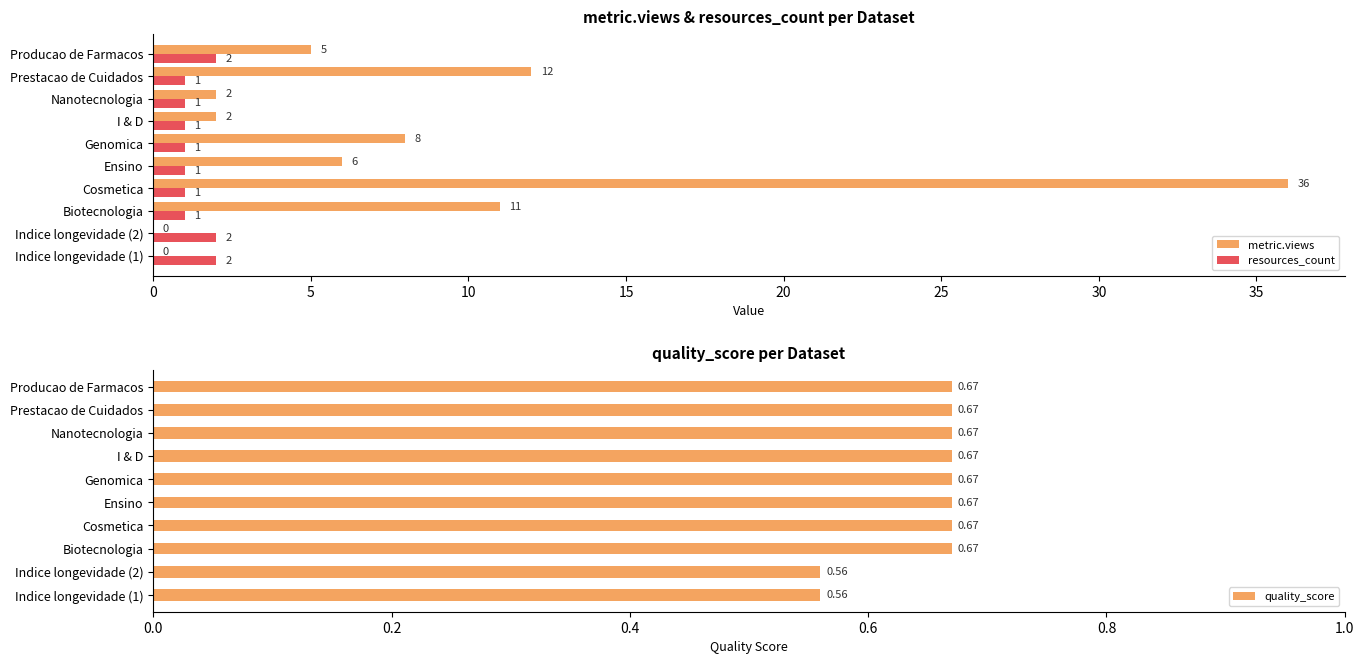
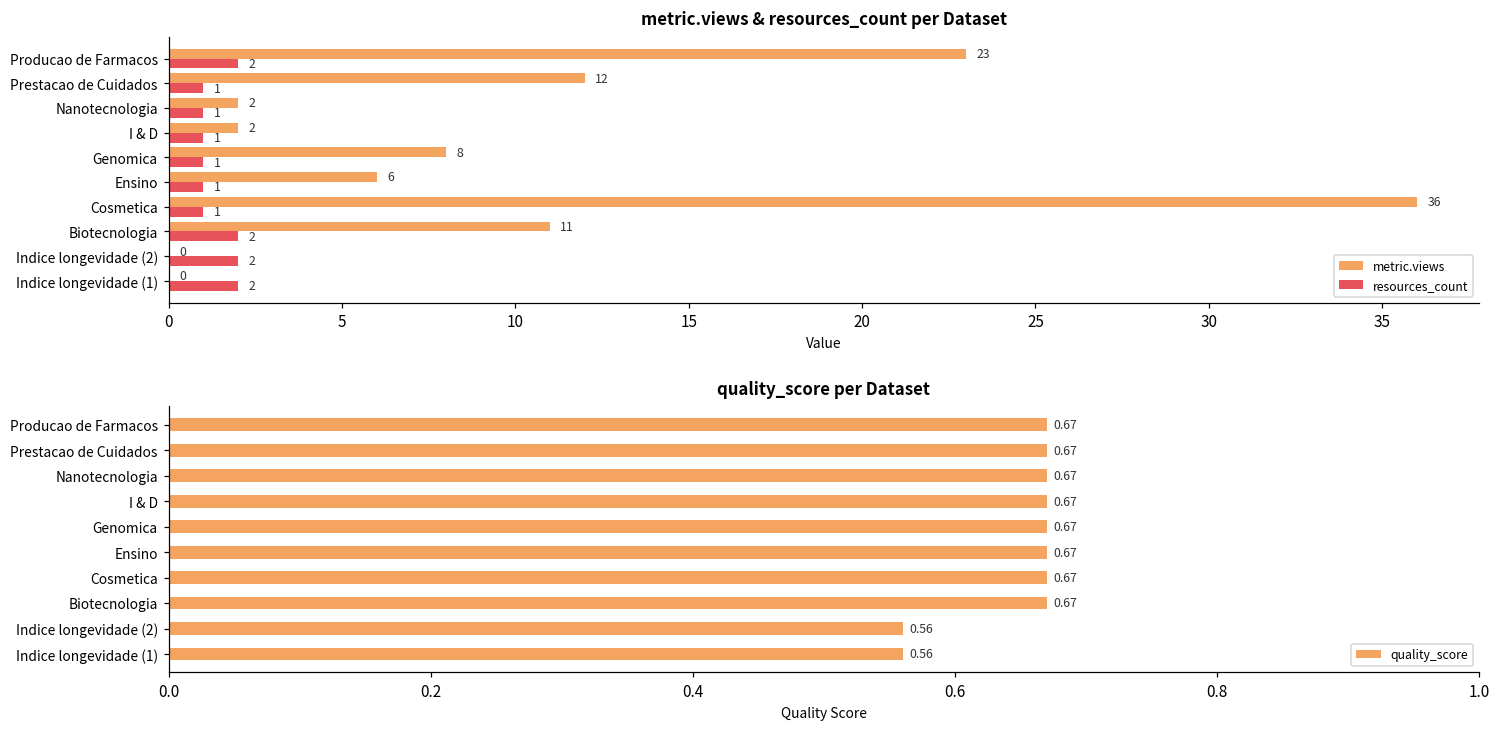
  {
    "metric.views & resources_count per Dataset": {
      "metric.views": {
-       "Producao de Farmacos": 5,
+       "Producao de Farmacos": 23,
        "Prestacao de Cuidados": 12,
        "Nanotecnologia": 2,
        "I & D": 2,
        "Genomica": 8,
        "Ensino": 6,
        "Cosmetica": 36,
        "Biotecnologia": 11,
        "Indice longevidade (2)": 0,
        "Indice longevidade (1)": 0
      },
      "resources_count": {
        "Producao de Farmacos": 2,
        "Prestacao de Cuidados": 1,
        "Nanotecnologia": 1,
        "I & D": 1,
        "Genomica": 1,
        "Ensino": 1,
        "Cosmetica": 1,
-       "Biotecnologia": 1,
+       "Biotecnologia": 2,
        "Indice longevidade (2)": 2,
        "Indice longevidade (1)": 2
      }
    },
    "quality_score per Dataset": {
      "Producao de Farmacos": 0.67,
      "Prestacao de Cuidados": 0.67,
      "Nanotecnologia": 0.67,
      "I & D": 0.67,
      "Genomica": 0.67,
      "Ensino": 0.67,
      "Cosmetica": 0.67,
      "Biotecnologia": 0.67,
      "Indice longevidade (2)": 0.56,
      "Indice longevidade (1)": 0.56
    }
  }
